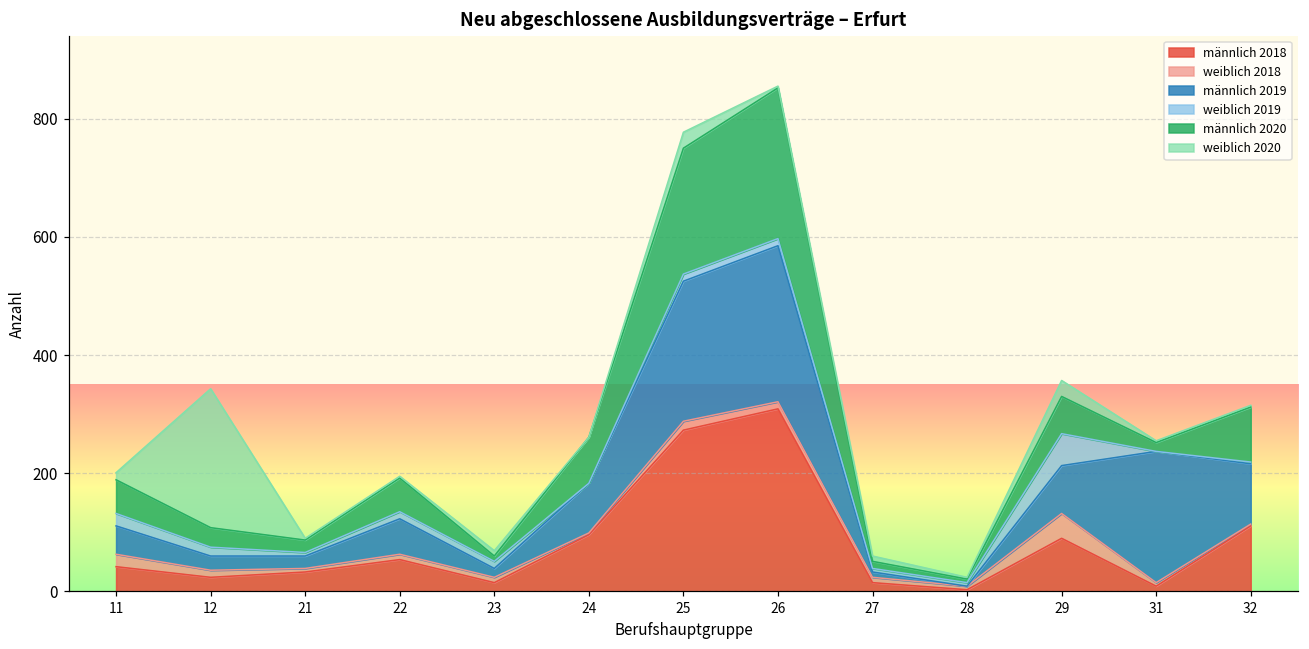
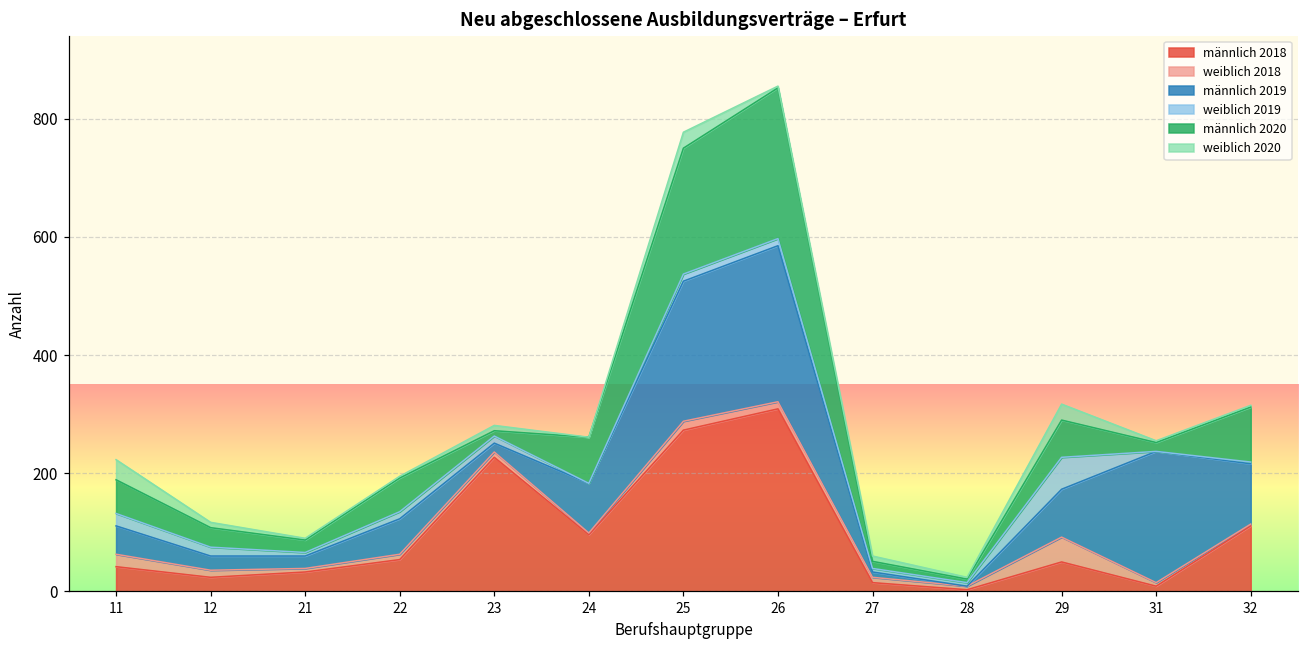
  {
    "männlich 2018": {
      "11": 40,
      "12": 20,
      "21": 30,
      "22": 50,
-     "23": 20,
+     "23": 230,
      "25": 270,
      "26": 310,
      "27": 20,
      "28": 0,
-     "29": 90,
+     "29": 50,
      "31": 10
    },
    "weiblich 2018": {
      "11": 20,
      "12": 10,
      "21": 10,
      "22": 10,
      "23": 10,
      "25": 20,
      "26": 10,
      "27": 10,
      "29": 40,
      "31": 10
    },
    "männlich 2019": {
      "11": 50,
      "12": 20,
      "21": 20,
      "22": 60,
      "23": 20,
      "25": 240,
      "26": 260,
      "27": 10,
      "29": 80
    },
    "weiblich 2019": {
      "11": 20,
      "12": 20,
      "21": 10,
      "22": 10,
      "23": 10,
      "25": 10,
      "26": 10,
      "27": 10,
      "28": 10,
      "29": 50
    },
    "männlich 2020": {
      "11": 60,
      "12": 30,
      "23": 10,
      "25": 210,
      "27": 10,
      "29": 60
    },
    "weiblich 2020": {
-     "11": 10,
-     "12": 240,
+     "11": 30,
+     "12": 10,
      "23": 10,
      "25": 30,
      "27": 10,
      "29": 30
    }
  }
